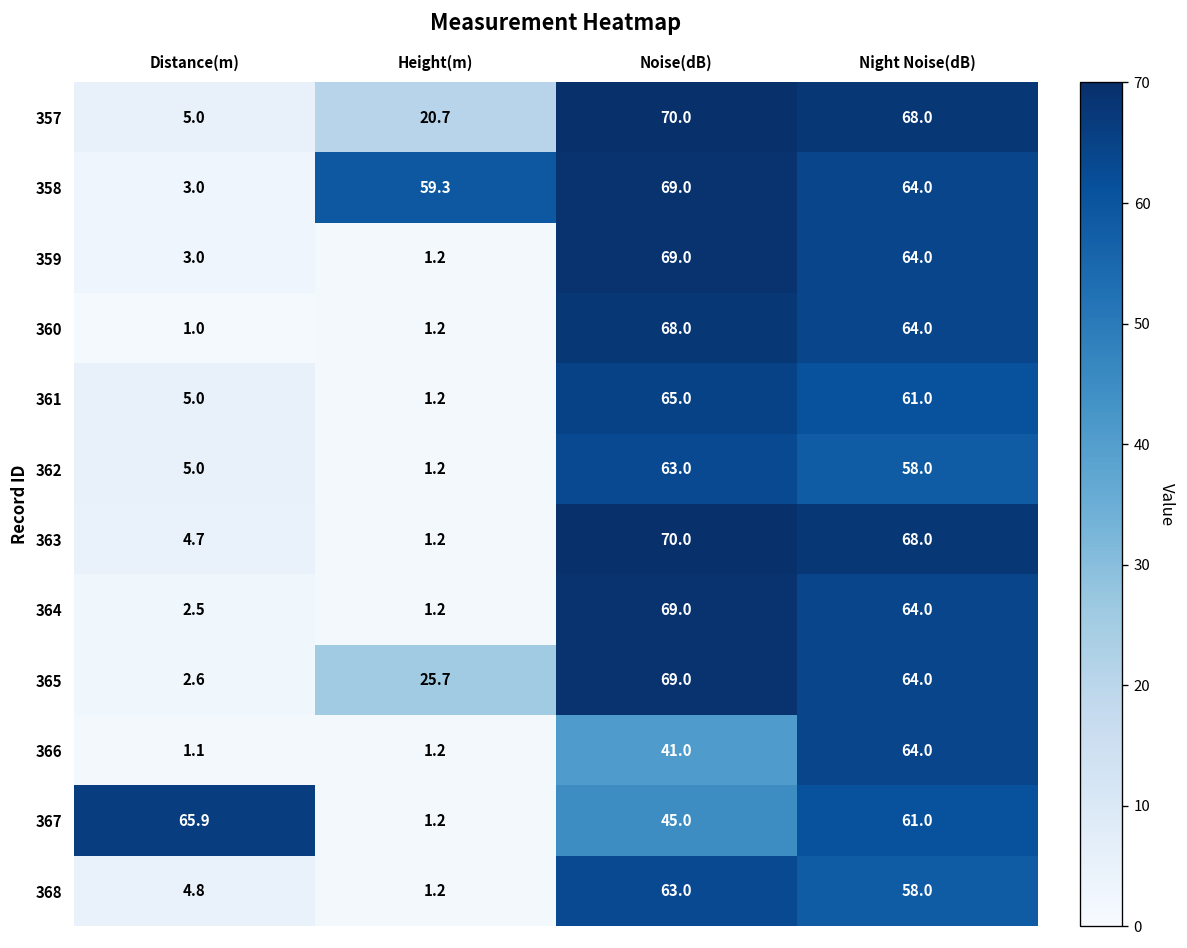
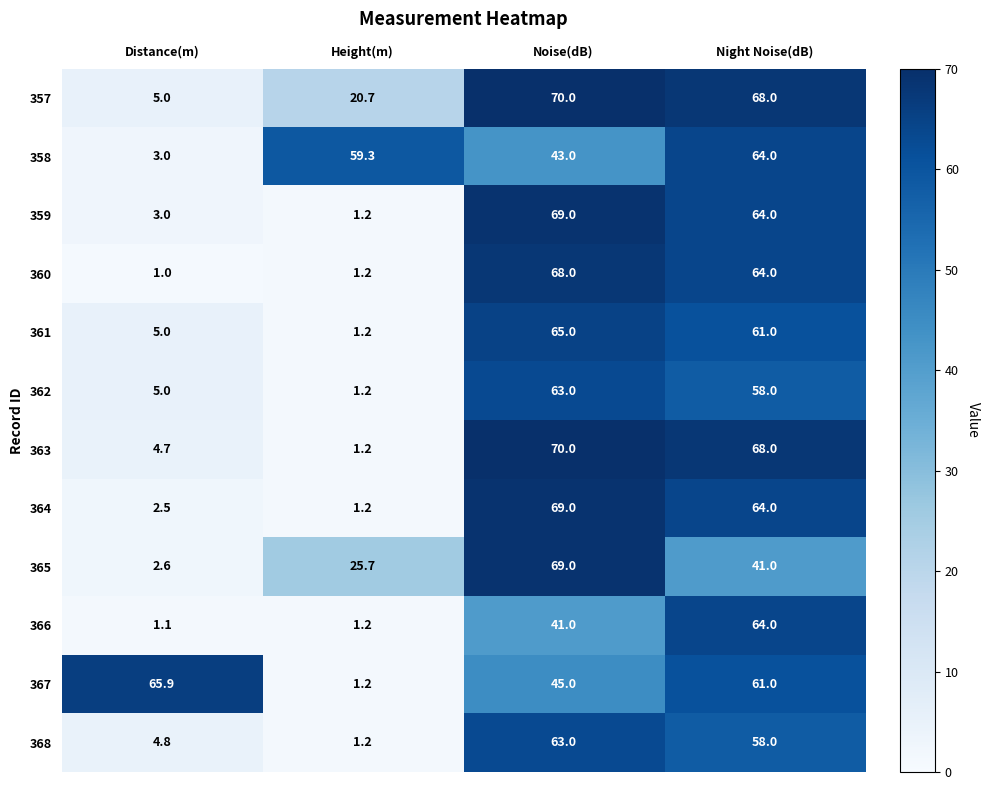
  {
    "357": {
      "Distance(m)": 5.0,
      "Height(m)": 20.7,
      "Noise(dB)": 70.0,
      "Night Noise(dB)": 68.0
    },
    "358": {
      "Distance(m)": 3.0,
      "Height(m)": 59.3,
-     "Noise(dB)": 69.0,
+     "Noise(dB)": 43.0,
      "Night Noise(dB)": 64.0
    },
    "359": {
      "Distance(m)": 3.0,
      "Height(m)": 1.2,
      "Noise(dB)": 69.0,
      "Night Noise(dB)": 64.0
    },
    "360": {
      "Distance(m)": 1.0,
      "Height(m)": 1.2,
      "Noise(dB)": 68.0,
      "Night Noise(dB)": 64.0
    },
    "361": {
      "Distance(m)": 5.0,
      "Height(m)": 1.2,
      "Noise(dB)": 65.0,
      "Night Noise(dB)": 61.0
    },
    "362": {
      "Distance(m)": 5.0,
      "Height(m)": 1.2,
      "Noise(dB)": 63.0,
      "Night Noise(dB)": 58.0
    },
    "363": {
      "Distance(m)": 4.7,
      "Height(m)": 1.2,
      "Noise(dB)": 70.0,
      "Night Noise(dB)": 68.0
    },
    "364": {
      "Distance(m)": 2.5,
      "Height(m)": 1.2,
      "Noise(dB)": 69.0,
      "Night Noise(dB)": 64.0
    },
    "365": {
      "Distance(m)": 2.6,
      "Height(m)": 25.7,
      "Noise(dB)": 69.0,
-     "Night Noise(dB)": 64.0
+     "Night Noise(dB)": 41.0
    },
    "366": {
      "Distance(m)": 1.1,
      "Height(m)": 1.2,
      "Noise(dB)": 41.0,
      "Night Noise(dB)": 64.0
    },
    "367": {
      "Distance(m)": 65.9,
      "Height(m)": 1.2,
      "Noise(dB)": 45.0,
      "Night Noise(dB)": 61.0
    },
    "368": {
      "Distance(m)": 4.8,
      "Height(m)": 1.2,
      "Noise(dB)": 63.0,
      "Night Noise(dB)": 58.0
    }
  }
